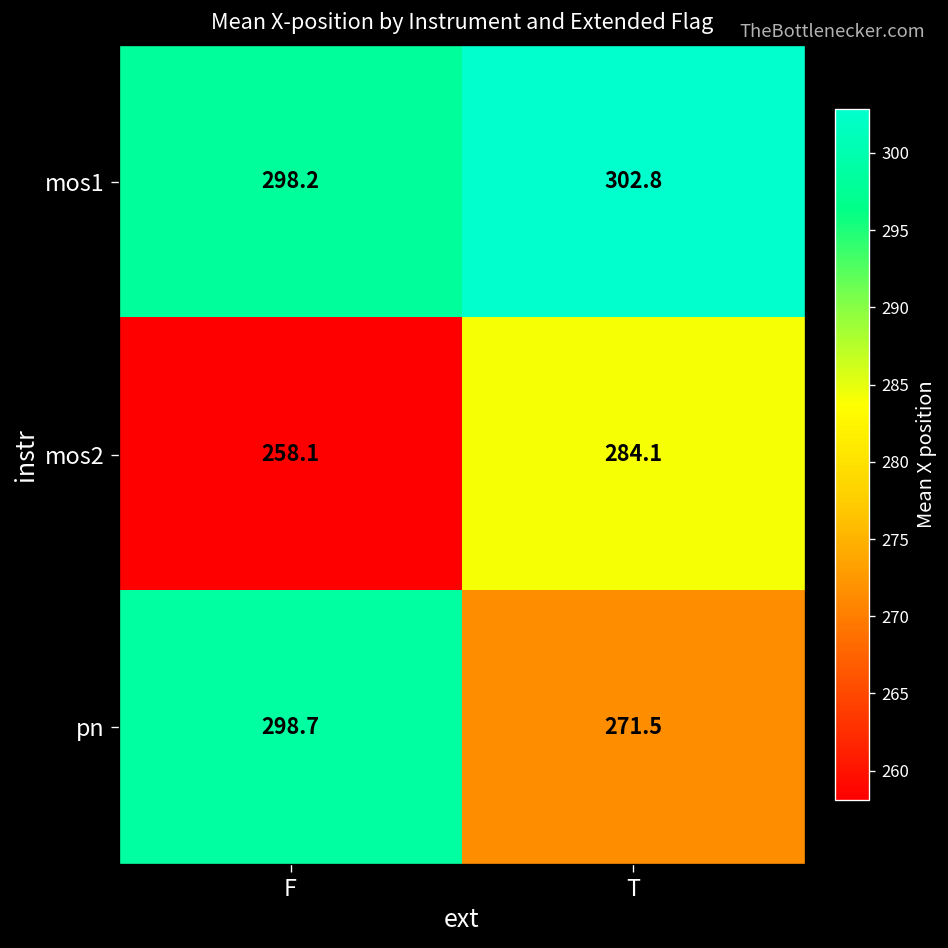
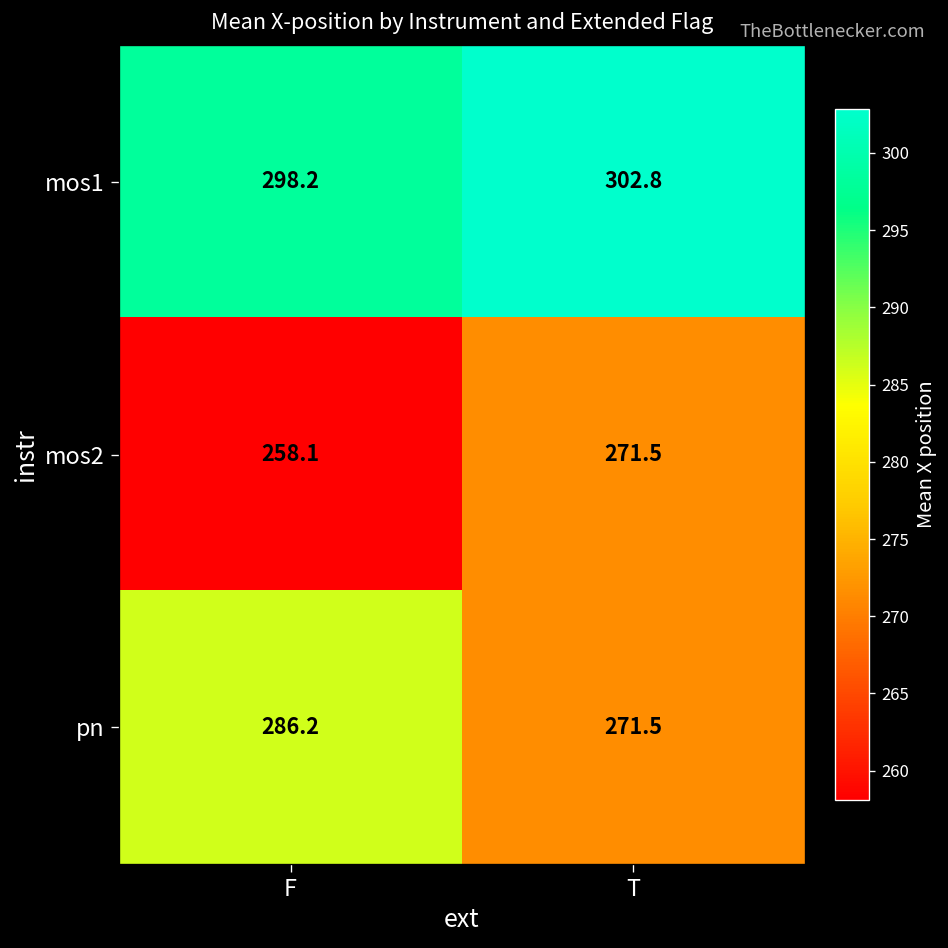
  {
    "mos1": {
      "F": 298.2,
      "T": 302.8
    },
    "mos2": {
      "F": 258.1,
-     "T": 284.1
+     "T": 271.5
    },
    "pn": {
-     "F": 298.7,
+     "F": 286.2,
      "T": 271.5
    }
  }
